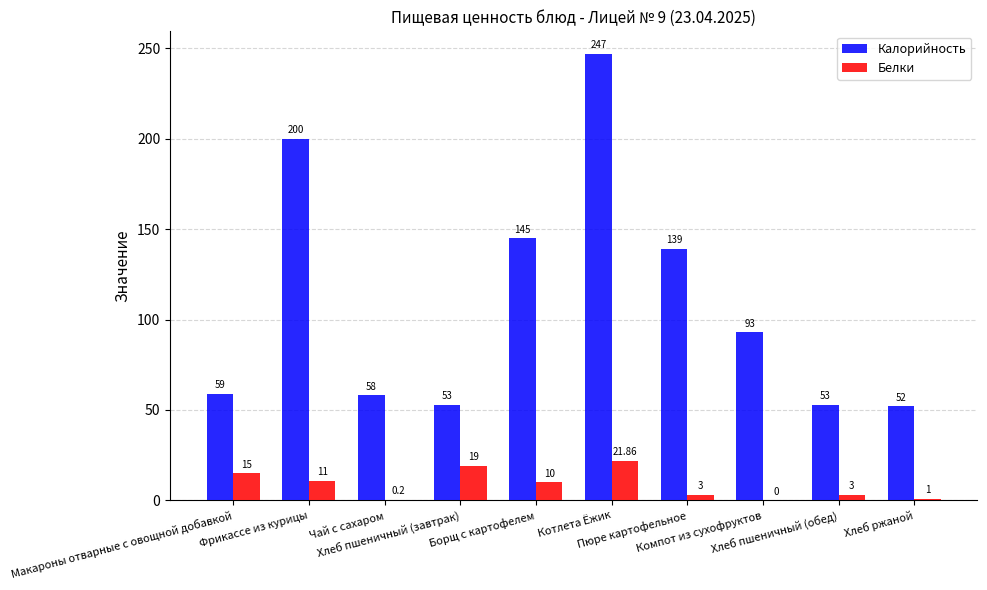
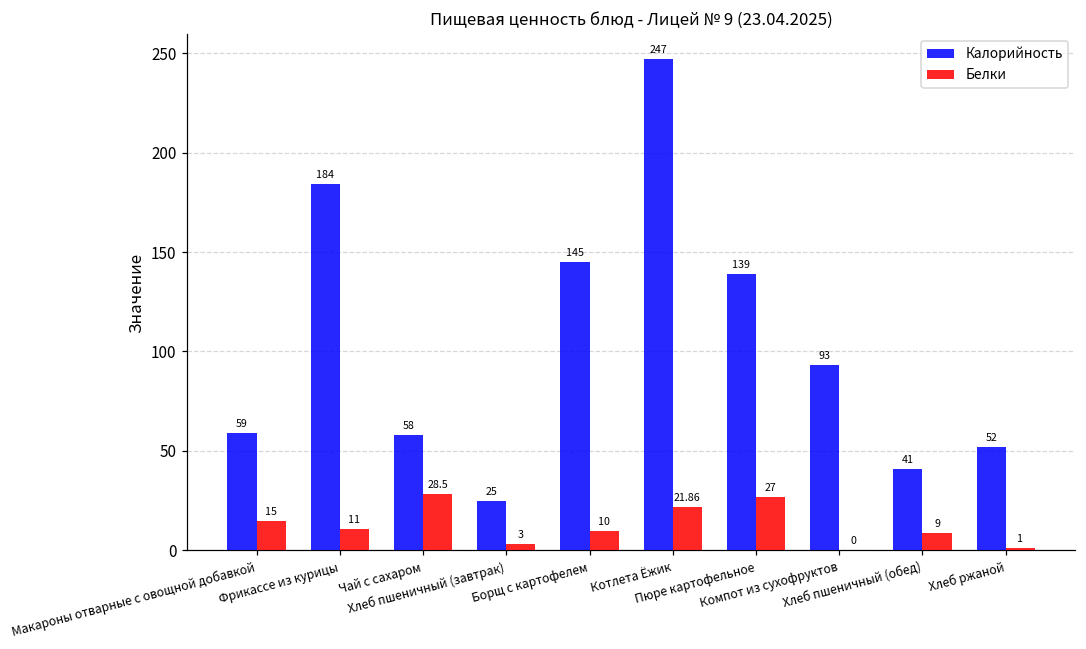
  {
    "Калорийность": {
      "Макароны отварные с овощной добавкой": 59,
-     "Фрикассе из курицы": 200,
+     "Фрикассе из курицы": 184,
      "Чай с сахаром": 58,
-     "Хлеб пшеничный (завтрак)": 53,
+     "Хлеб пшеничный (завтрак)": 25,
      "Борщ с картофелем": 145,
      "Котлета Ёжик": 247,
      "Пюре картофельное": 139,
      "Компот из сухофруктов": 93,
-     "Хлеб пшеничный (обед)": 53,
+     "Хлеб пшеничный (обед)": 41,
      "Хлеб ржаной": 52
    },
    "Белки": {
      "Макароны отварные с овощной добавкой": 15,
      "Фрикассе из курицы": 11,
-     "Чай с сахаром": 0.2,
-     "Хлеб пшеничный (завтрак)": 19,
+     "Чай с сахаром": 28.5,
+     "Хлеб пшеничный (завтрак)": 3,
      "Борщ с картофелем": 10,
      "Котлета Ёжик": 21.86,
-     "Пюре картофельное": 3,
+     "Пюре картофельное": 27,
      "Компот из сухофруктов": 0,
-     "Хлеб пшеничный (обед)": 3,
+     "Хлеб пшеничный (обед)": 9,
      "Хлеб ржаной": 1
    }
  }
